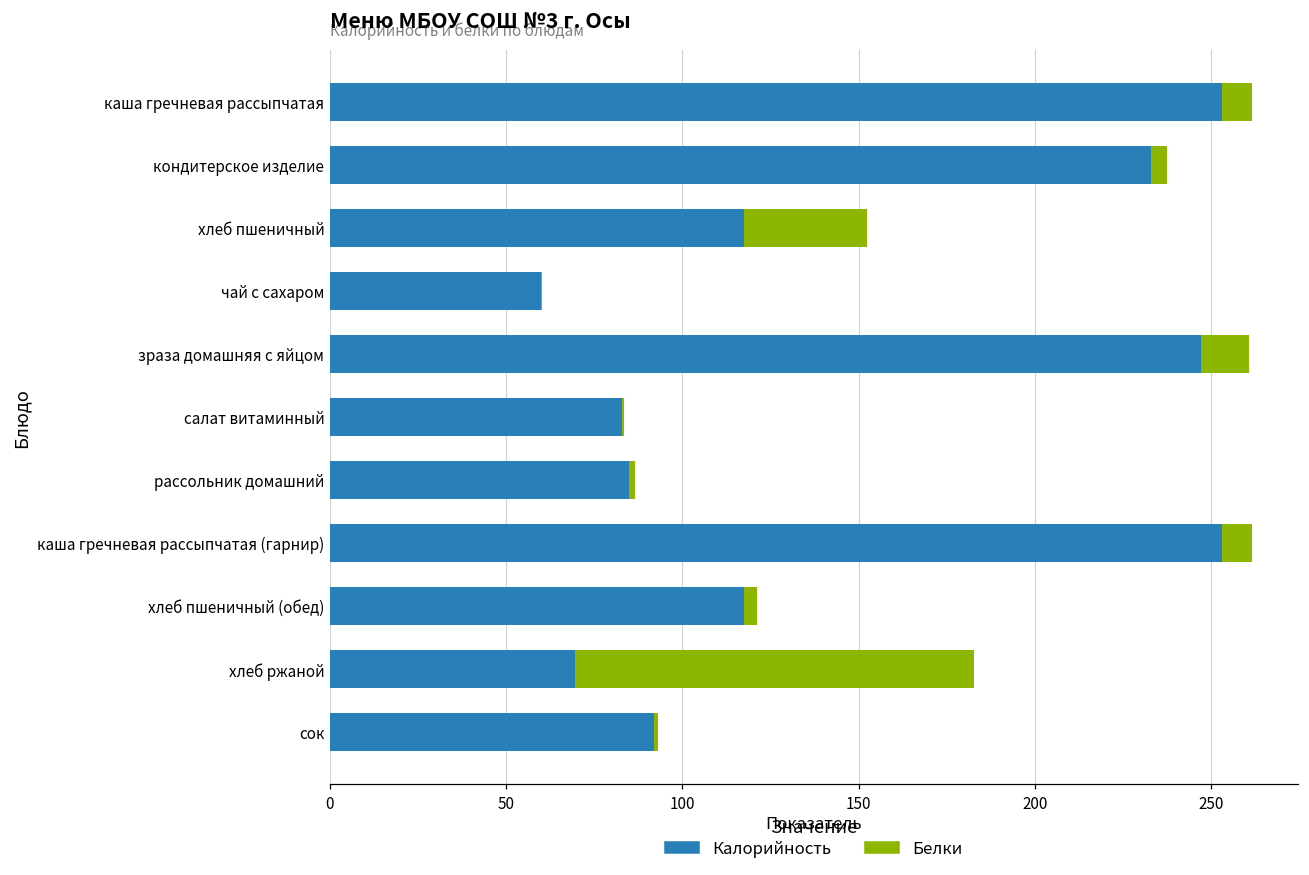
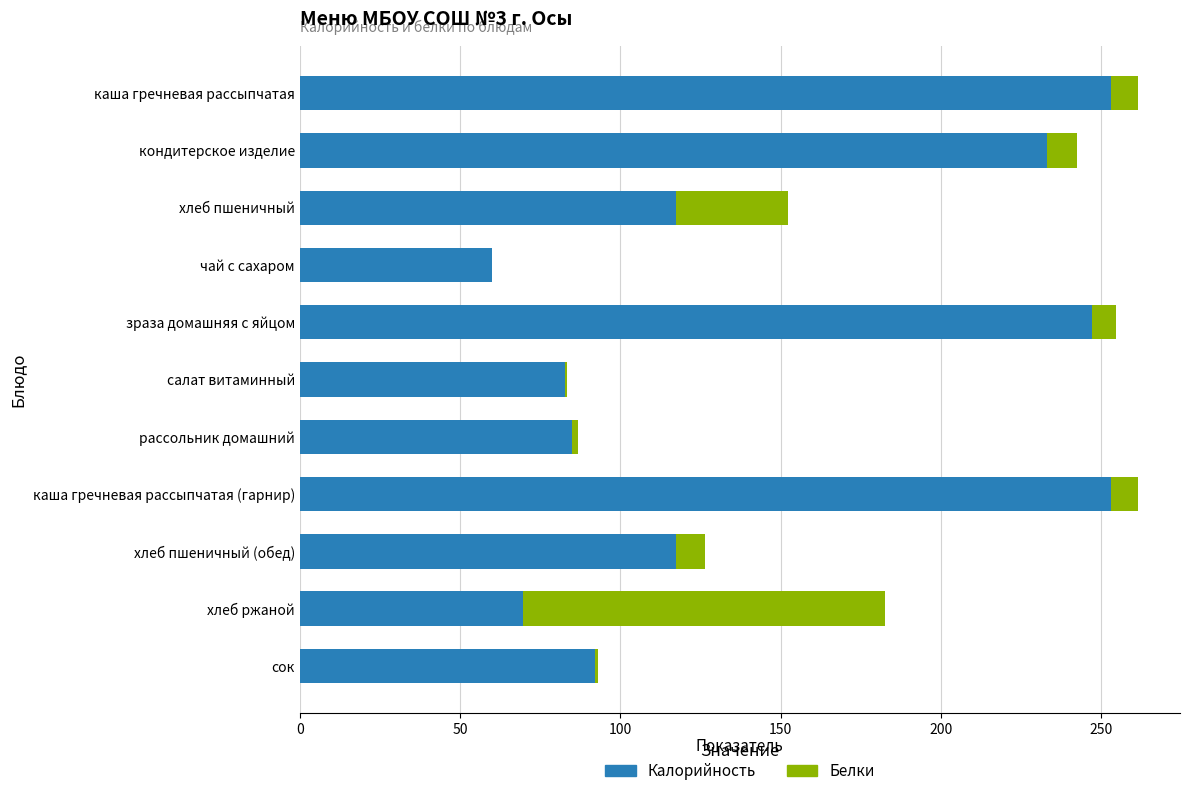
  {
    "Калорийность": {
      "каша гречневая рассыпчатая": 253,
      "кондитерское изделие": 233,
      "хлеб пшеничный": 118,
      "чай с сахаром": 60,
      "зраза домашняя с яйцом": 247,
      "салат витаминный": 83,
      "рассольник домашний": 85,
      "каша гречневая рассыпчатая (гарнир)": 253,
      "хлеб пшеничный (обед)": 118,
      "хлеб ржаной": 70,
      "сок": 92
    },
    "Белки": {
      "каша гречневая рассыпчатая": 9,
-     "кондитерское изделие": 4,
+     "кондитерское изделие": 9,
      "хлеб пшеничный": 35,
-     "зраза домашняя с яйцом": 14,
+     "зраза домашняя с яйцом": 8,
      "рассольник домашний": 2,
      "каша гречневая рассыпчатая (гарнир)": 9,
-     "хлеб пшеничный (обед)": 4,
+     "хлеб пшеничный (обед)": 9,
      "хлеб ржаной": 113,
      "сок": 1
    }
  }
